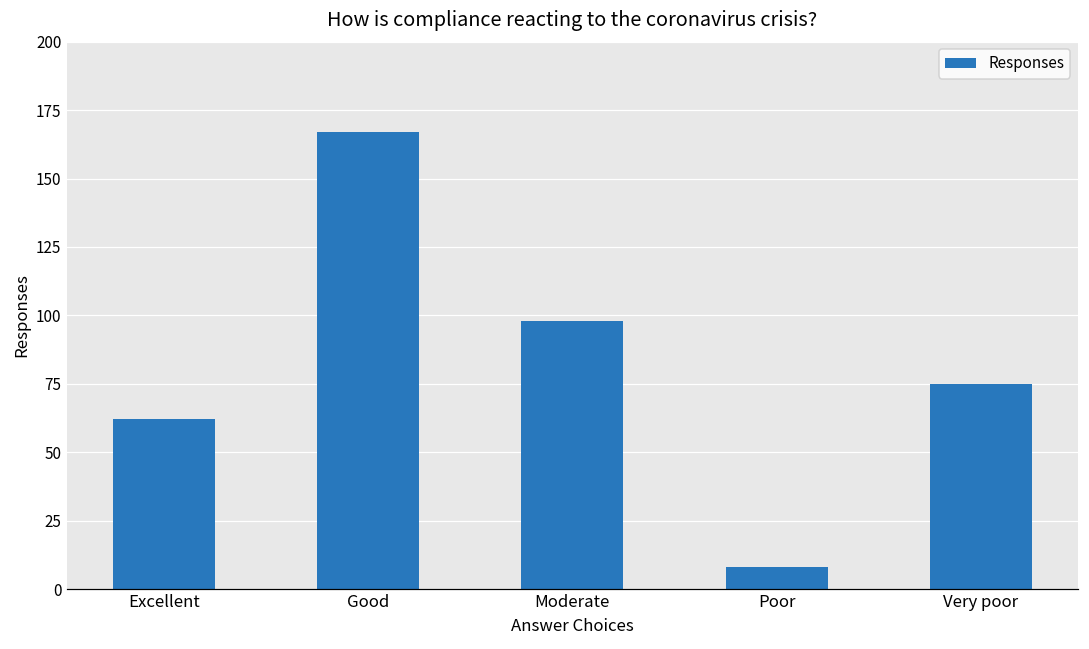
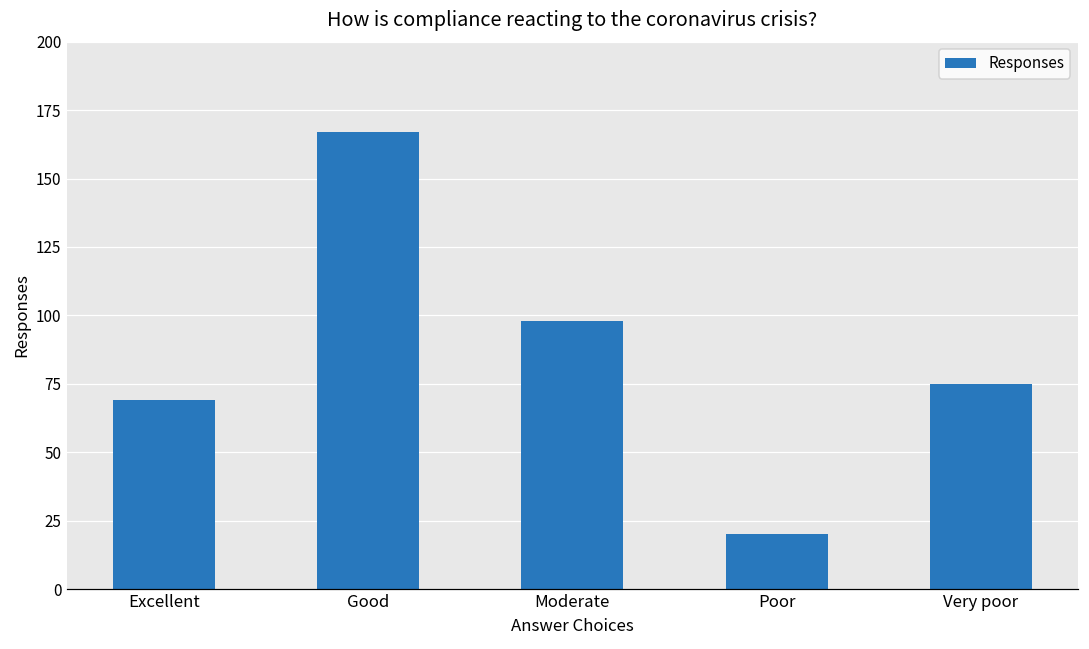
  {
-   "Excellent": 62,
+   "Excellent": 69,
    "Good": 167,
    "Moderate": 98,
-   "Poor": 8,
+   "Poor": 20,
    "Very poor": 75
  }
